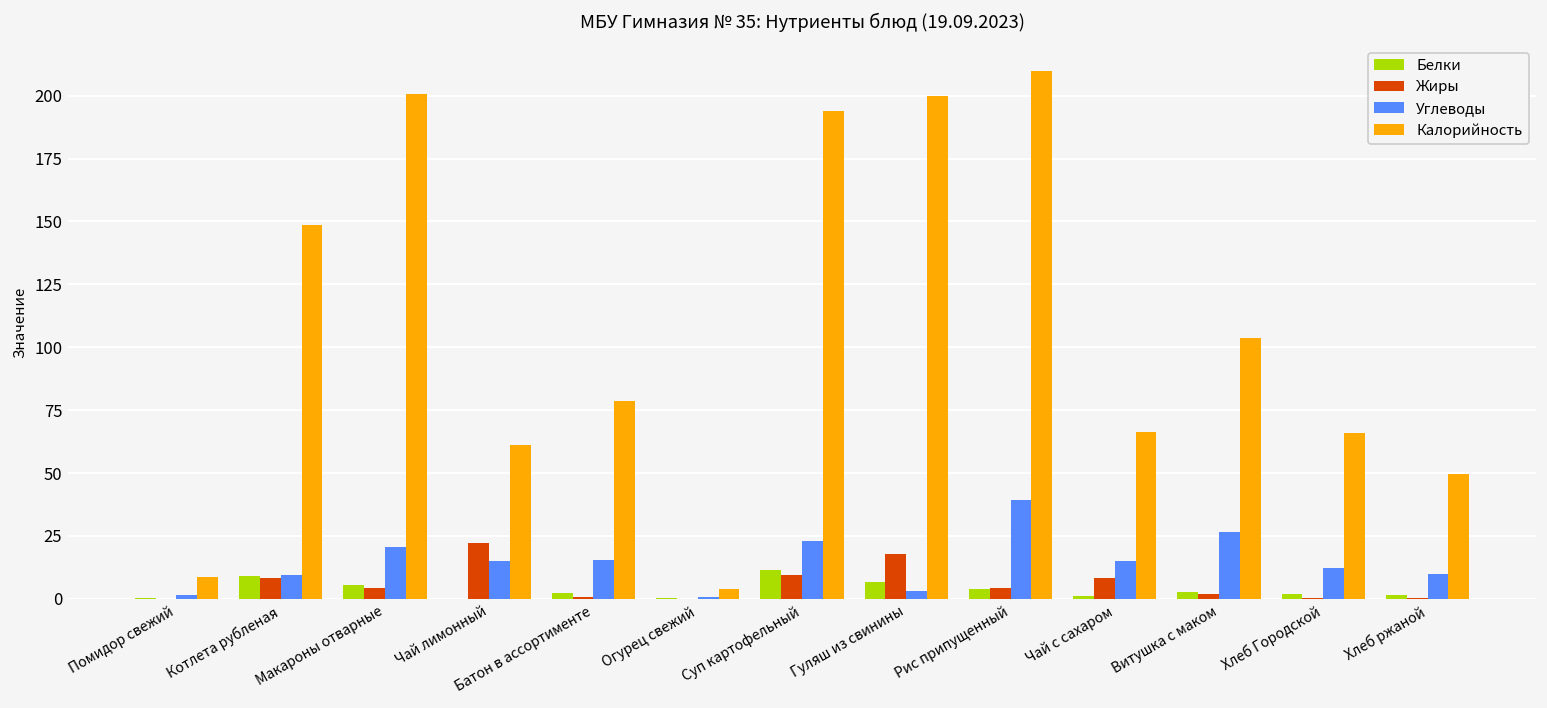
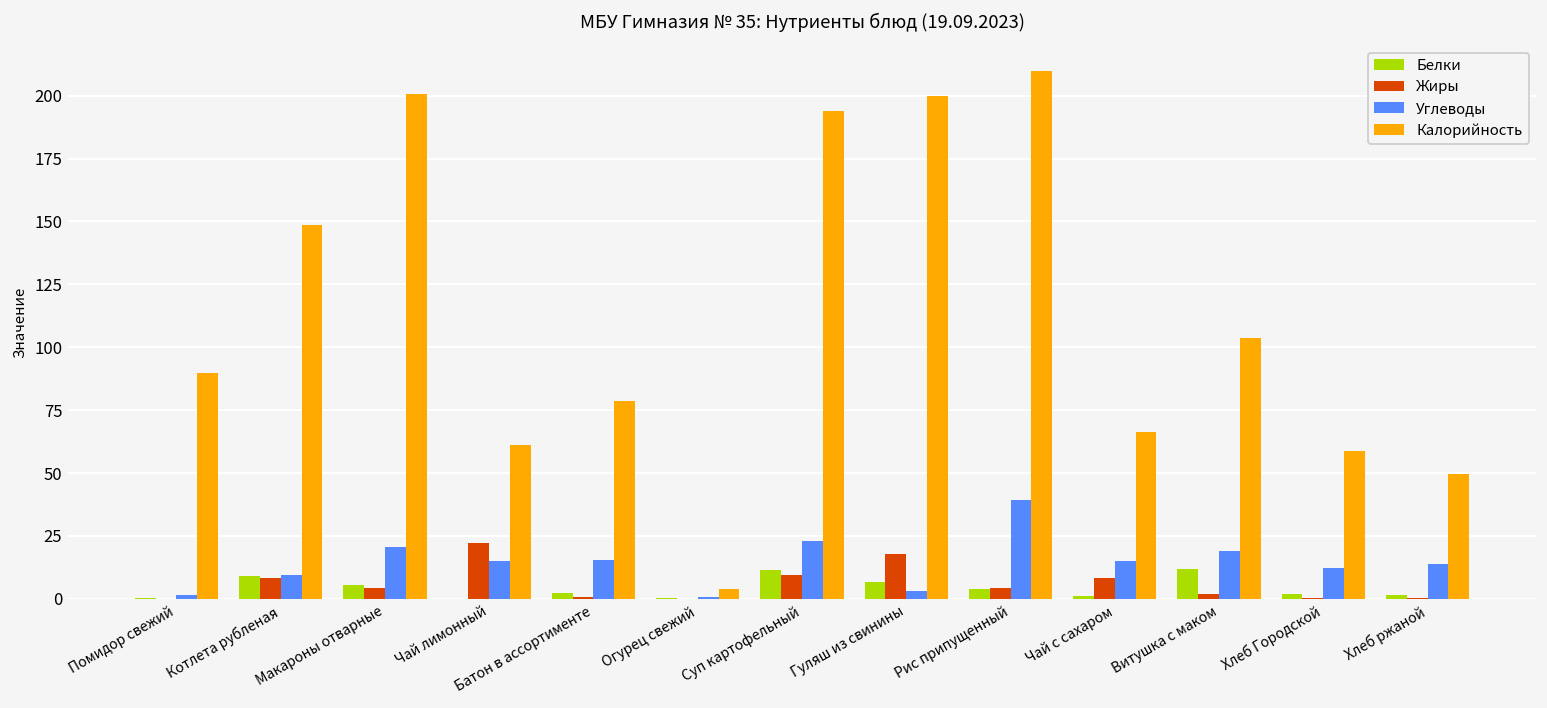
  {
    "Белки": {
      "Котлета рубленая": 9,
      "Макароны отварные": 6,
      "Батон в ассортименте": 2,
      "Суп картофельный": 11,
      "Гуляш из свинины": 7,
      "Рис припущенный": 4,
-     "Витушка с маком": 3,
+     "Витушка с маком": 12,
      "Хлеб Городской": 2,
      "Хлеб ржаной": 2
    },
    "Жиры": {
      "Котлета рубленая": 8,
      "Макароны отварные": 4,
      "Чай лимонный": 22,
      "Суп картофельный": 9,
      "Гуляш из свинины": 18,
      "Рис припущенный": 4,
      "Чай с сахаром": 8,
      "Витушка с маком": 2
    },
    "Углеводы": {
      "Помидор свежий": 2,
      "Котлета рубленая": 10,
      "Макароны отварные": 21,
      "Чай лимонный": 15,
      "Батон в ассортименте": 15,
      "Суп картофельный": 23,
      "Гуляш из свинины": 3,
      "Рис припущенный": 39,
      "Чай с сахаром": 15,
-     "Витушка с маком": 26,
+     "Витушка с маком": 19,
      "Хлеб Городской": 12,
-     "Хлеб ржаной": 10
+     "Хлеб ржаной": 14
    },
    "Калорийность": {
-     "Помидор свежий": 9,
+     "Помидор свежий": 90,
      "Котлета рубленая": 149,
      "Макароны отварные": 201,
      "Чай лимонный": 61,
      "Батон в ассортименте": 79,
      "Огурец свежий": 4,
      "Суп картофельный": 194,
      "Гуляш из свинины": 200,
      "Рис припущенный": 210,
      "Чай с сахаром": 66,
      "Витушка с маком": 104,
-     "Хлеб Городской": 66,
+     "Хлеб Городской": 59,
      "Хлеб ржаной": 50
    }
  }
